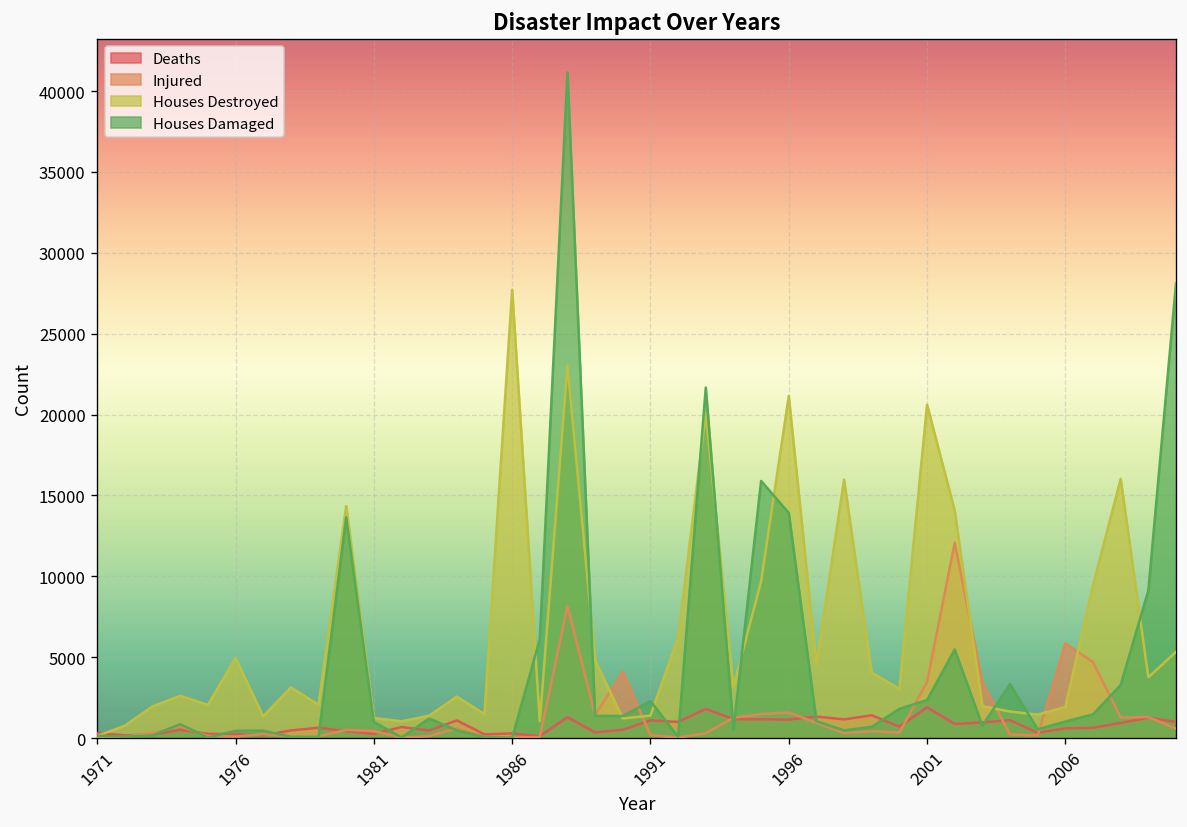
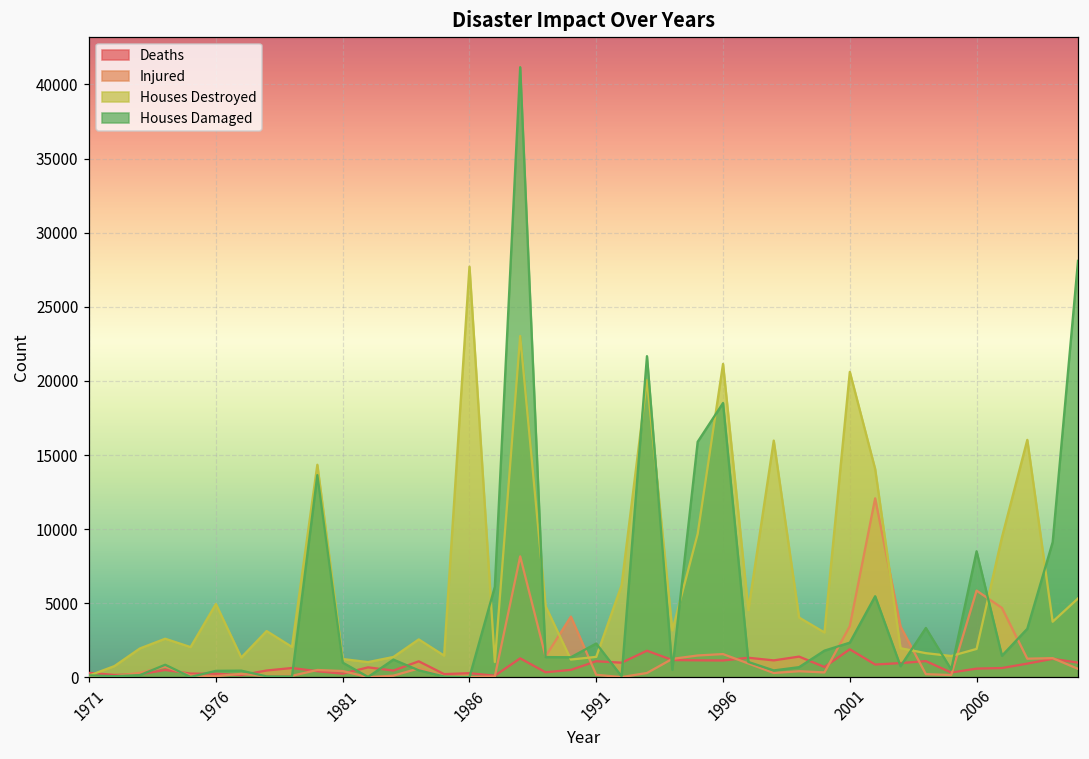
  {
    "Houses Destroyed": {
      "1976": 5000,
      "1981": 1200,
      "1986": 27700,
      "1991": 1400,
      "1996": 21100,
      "2001": 20600,
      "2006": 1900
    },
    "Houses Damaged": {
      "1976": 400,
      "1981": 1000,
      "1991": 2300,
-     "1996": 13900,
+     "1996": 18500,
      "2001": 2400,
-     "2006": 1000
+     "2006": 8500
    }
  }
